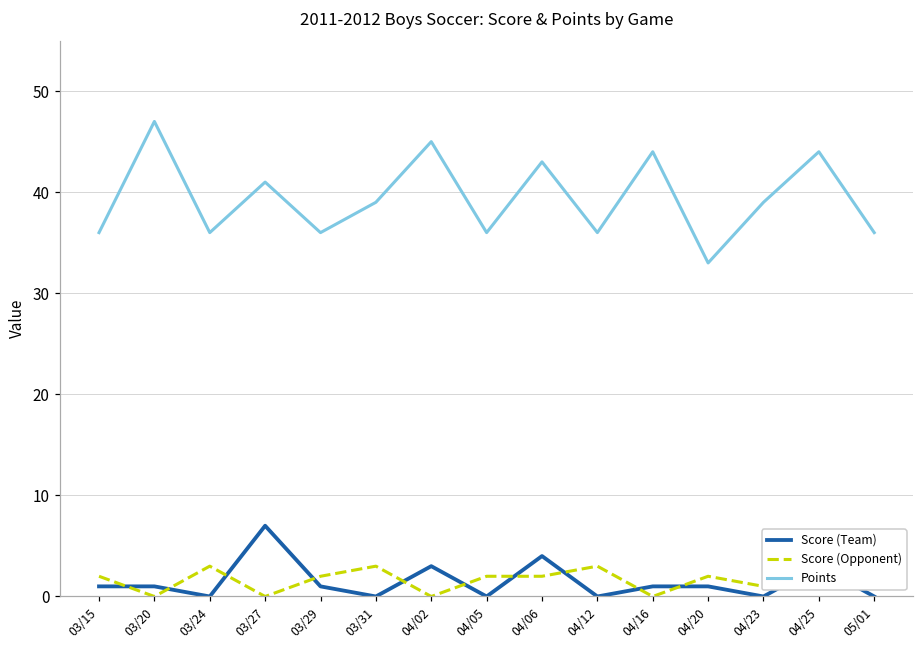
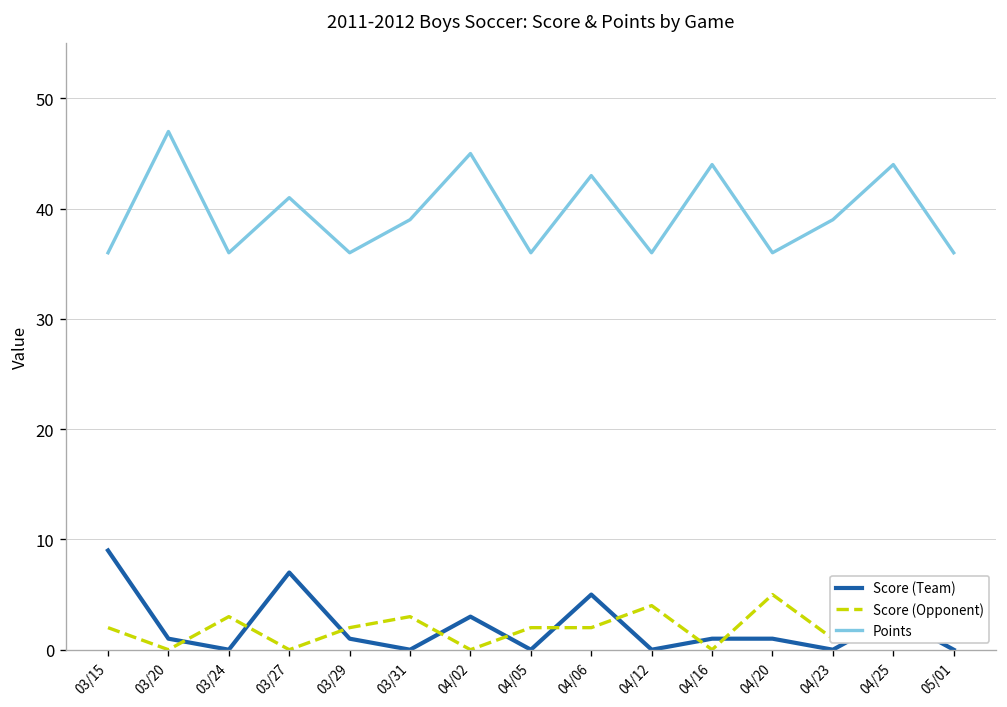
  {
    "Score (Team)": {
-     "03/15": 1,
+     "03/15": 9,
      "03/20": 1,
      "03/24": 0,
      "03/27": 7,
      "03/29": 1,
      "03/31": 0,
      "04/02": 3,
      "04/05": 0,
-     "04/06": 4,
+     "04/06": 5,
      "04/12": 0,
      "04/16": 1,
      "04/20": 1,
      "04/23": 0,
      "05/01": 0
    },
    "Score (Opponent)": {
      "03/15": 2,
      "03/20": 0,
      "03/24": 3,
      "03/27": 0,
      "03/29": 2,
      "03/31": 3,
      "04/02": 0,
      "04/05": 2,
      "04/06": 2,
-     "04/12": 3,
+     "04/12": 4,
      "04/16": 0,
-     "04/20": 2
+     "04/20": 5
    },
    "Points": {
      "03/15": 36,
      "03/20": 47,
      "03/24": 36,
      "03/27": 41,
      "03/29": 36,
      "03/31": 39,
      "04/02": 45,
      "04/05": 36,
      "04/06": 43,
      "04/12": 36,
      "04/16": 44,
-     "04/20": 33,
+     "04/20": 36,
      "04/23": 39,
      "04/25": 44,
      "05/01": 36
    }
  }
